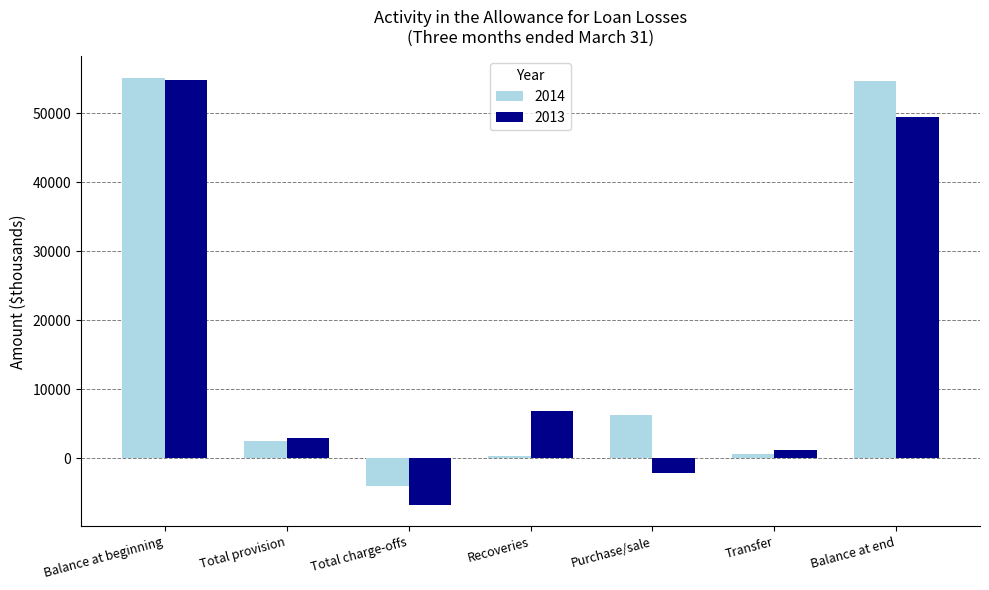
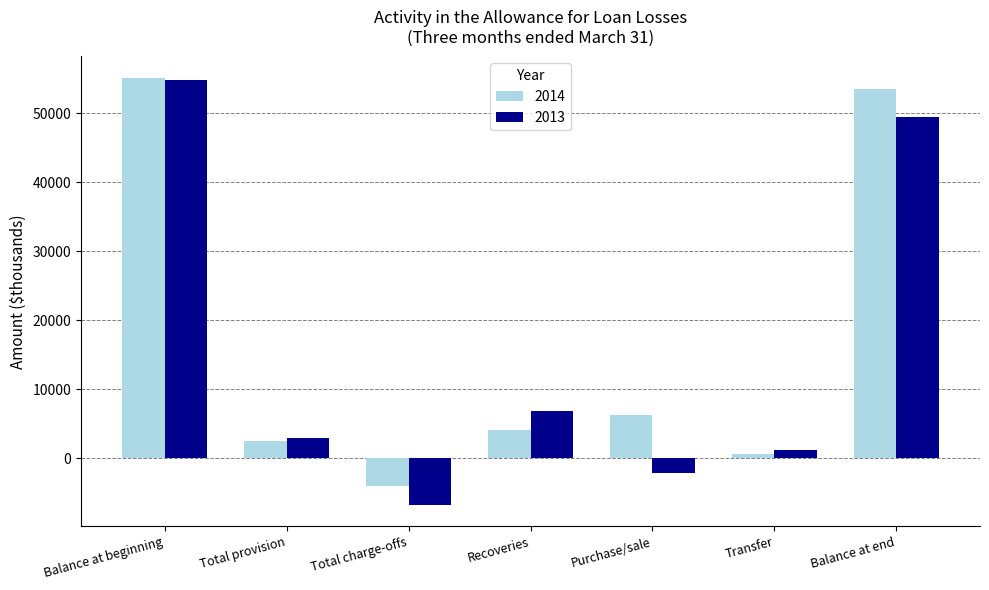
  {
    "2014": {
      "Balance at beginning": 55000,
      "Total provision": 3000,
      "Total charge-offs": -4000,
-     "Recoveries": 0,
+     "Recoveries": 4000,
      "Purchase/sale": 6000,
      "Transfer": 1000,
-     "Balance at end": 55000
+     "Balance at end": 53000
    },
    "2013": {
      "Balance at beginning": 55000,
      "Total provision": 3000,
      "Total charge-offs": -7000,
      "Recoveries": 7000,
      "Purchase/sale": -2000,
      "Transfer": 1000,
      "Balance at end": 49000
    }
  }
